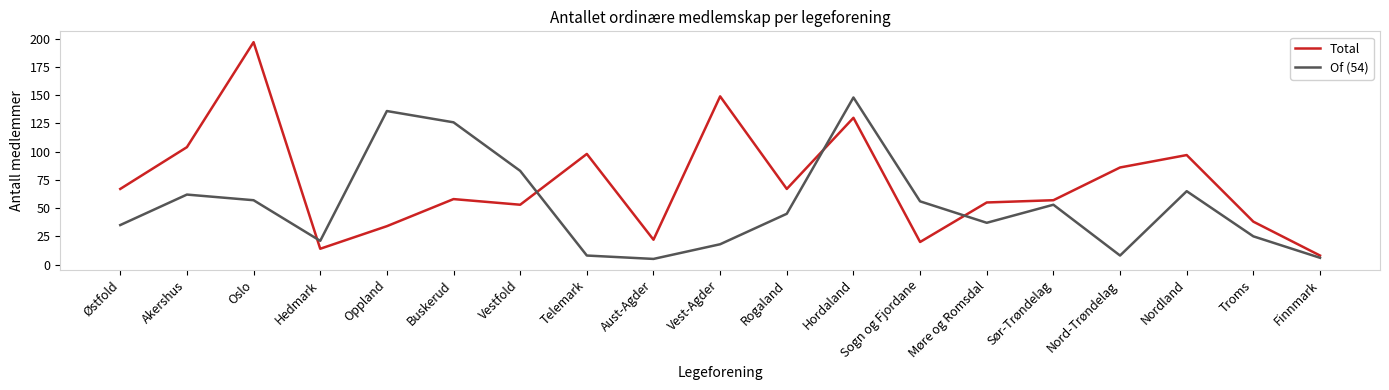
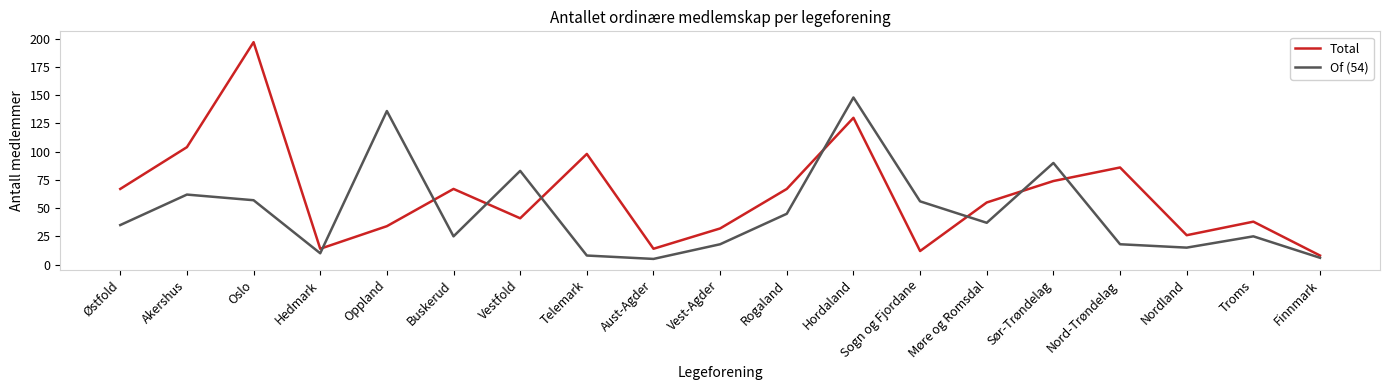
  {
    "Total": {
      "Østfold": 67,
      "Akershus": 104,
      "Oslo": 197,
      "Hedmark": 14,
      "Oppland": 34,
-     "Buskerud": 58,
-     "Vestfold": 53,
+     "Buskerud": 67,
+     "Vestfold": 41,
      "Telemark": 98,
-     "Aust-Agder": 22,
-     "Vest-Agder": 149,
+     "Aust-Agder": 14,
+     "Vest-Agder": 32,
      "Rogaland": 67,
      "Hordaland": 130,
-     "Sogn og Fjordane": 20,
+     "Sogn og Fjordane": 12,
      "Møre og Romsdal": 55,
-     "Sør-Trøndelag": 57,
+     "Sør-Trøndelag": 74,
      "Nord-Trøndelag": 86,
-     "Nordland": 97,
+     "Nordland": 26,
      "Troms": 38
    },
    "Of (54)": {
      "Østfold": 35,
      "Akershus": 62,
      "Oslo": 57,
-     "Hedmark": 21,
+     "Hedmark": 10,
      "Oppland": 136,
-     "Buskerud": 126,
+     "Buskerud": 25,
      "Vestfold": 83,
      "Telemark": 8,
      "Aust-Agder": 5,
      "Vest-Agder": 18,
      "Rogaland": 45,
      "Hordaland": 148,
      "Sogn og Fjordane": 56,
      "Møre og Romsdal": 37,
-     "Sør-Trøndelag": 53,
-     "Nord-Trøndelag": 8,
-     "Nordland": 65,
+     "Sør-Trøndelag": 90,
+     "Nord-Trøndelag": 18,
+     "Nordland": 15,
      "Troms": 25
    }
  }
